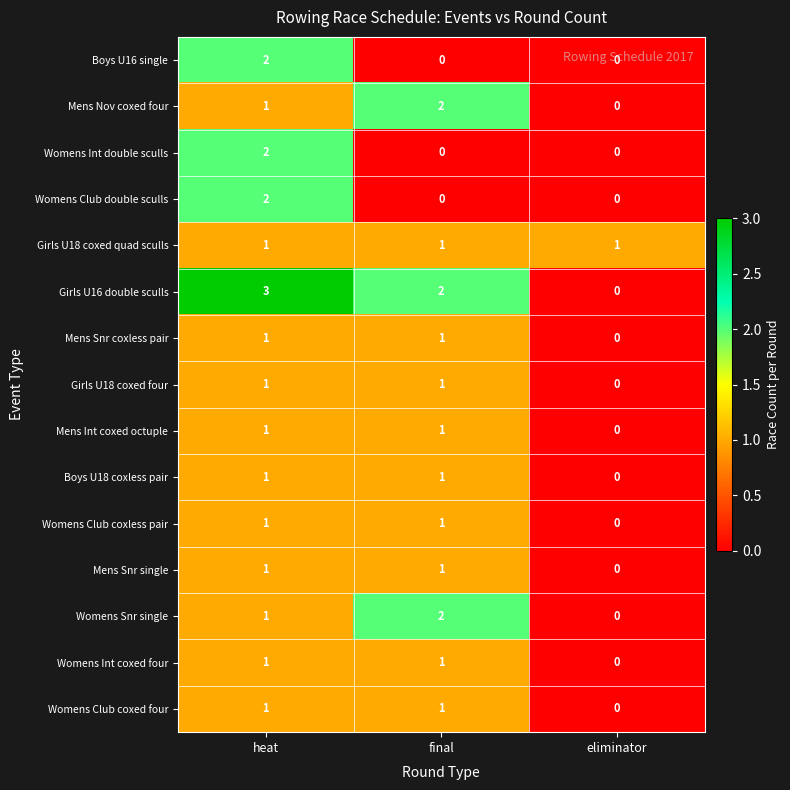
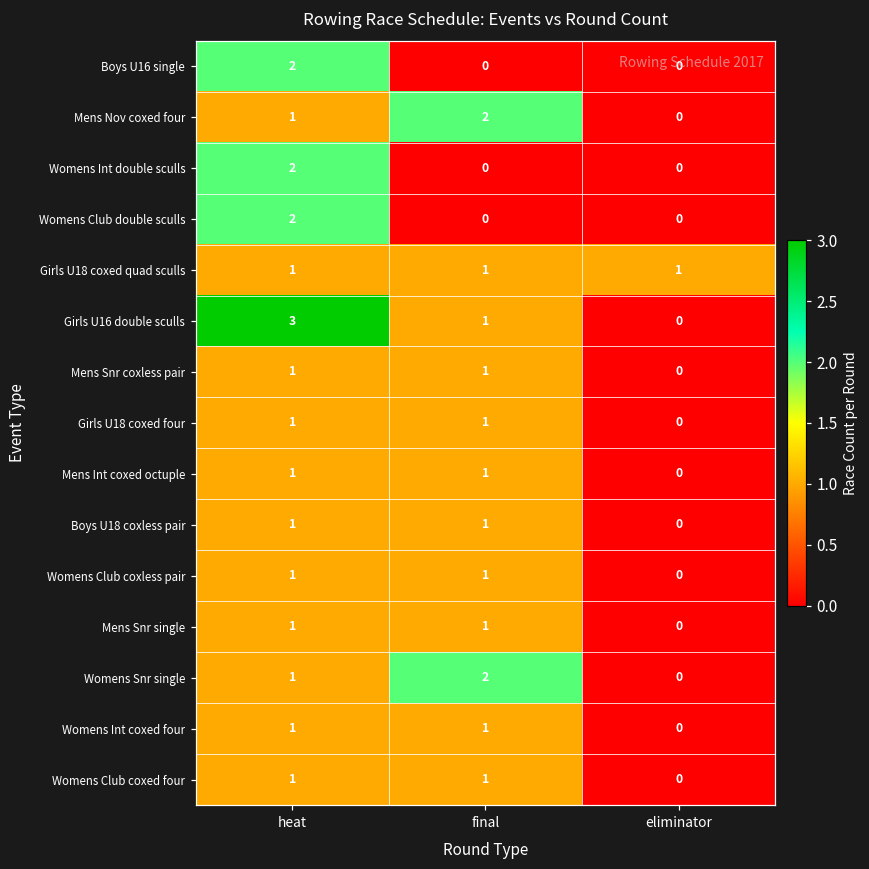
  {
    "Boys U16 single": {
      "heat": 2,
      "final": 0,
      "eliminator": 2017
    },
    "Mens Nov coxed four": {
      "heat": 1,
      "final": 2,
      "eliminator": 0
    },
    "Womens Int double sculls": {
      "heat": 2,
      "final": 0,
      "eliminator": 0
    },
    "Womens Club double sculls": {
      "heat": 2,
      "final": 0,
      "eliminator": 0
    },
    "Girls U18 coxed quad sculls": {
      "heat": 1,
      "final": 1,
      "eliminator": 1
    },
    "Girls U16 double sculls": {
      "heat": 3,
-     "final": 2,
+     "final": 1,
      "eliminator": 0
    },
    "Mens Snr coxless pair": {
      "heat": 1,
      "final": 1,
      "eliminator": 0
    },
    "Girls U18 coxed four": {
      "heat": 1,
      "final": 1,
      "eliminator": 0
    },
    "Mens Int coxed octuple": {
      "heat": 1,
      "final": 1,
      "eliminator": 0
    },
    "Boys U18 coxless pair": {
      "heat": 1,
      "final": 1,
      "eliminator": 0
    },
    "Womens Club coxless pair": {
      "heat": 1,
      "final": 1,
      "eliminator": 0
    },
    "Mens Snr single": {
      "heat": 1,
      "final": 1,
      "eliminator": 0
    },
    "Womens Snr single": {
      "heat": 1,
      "final": 2,
      "eliminator": 0
    },
    "Womens Int coxed four": {
      "heat": 1,
      "final": 1,
      "eliminator": 0
    },
    "Womens Club coxed four": {
      "heat": 1,
      "final": 1,
      "eliminator": 0
    }
  }
